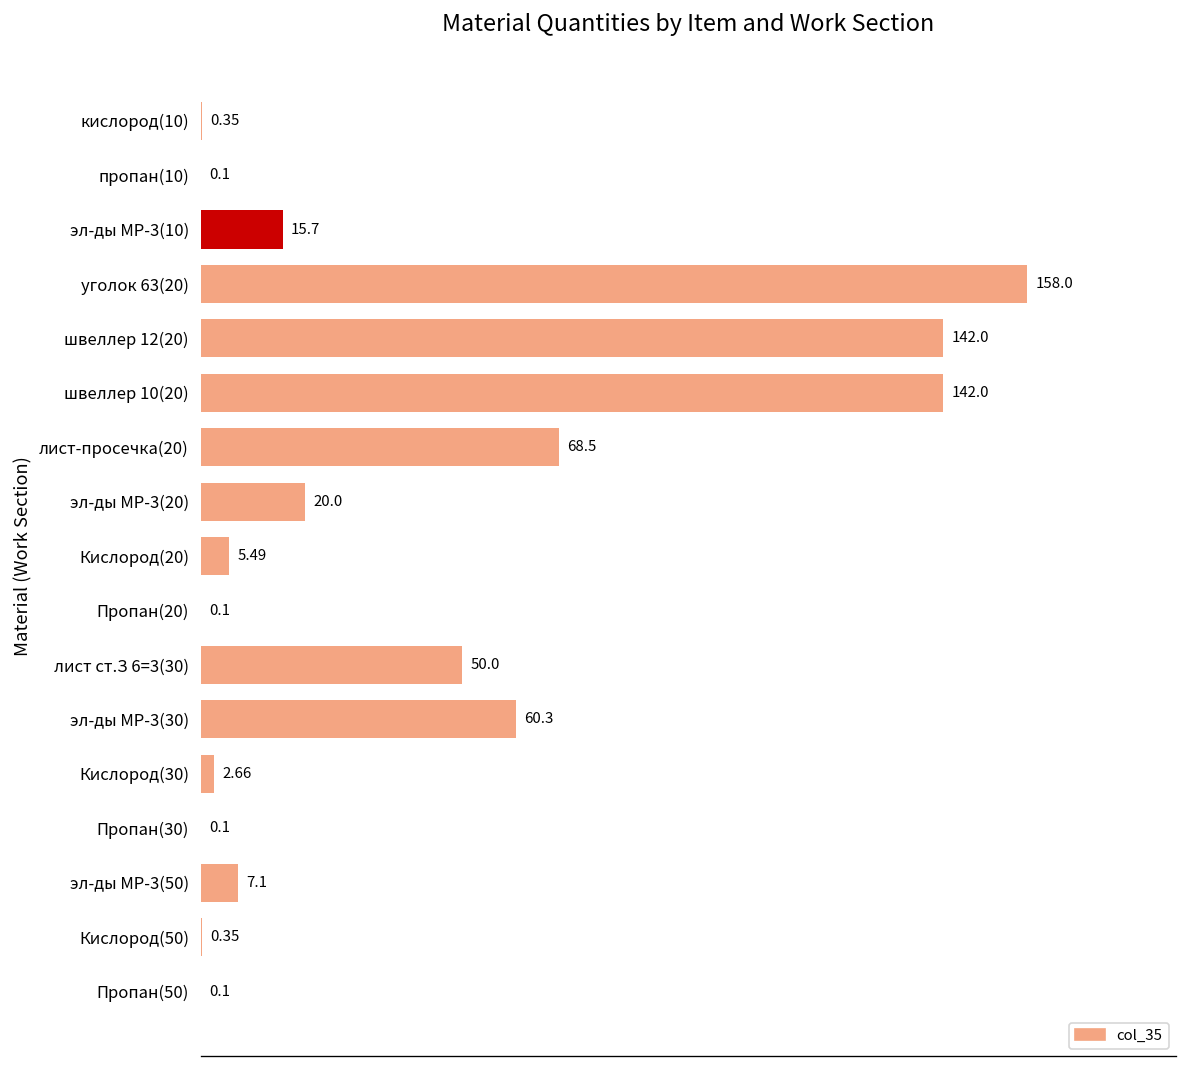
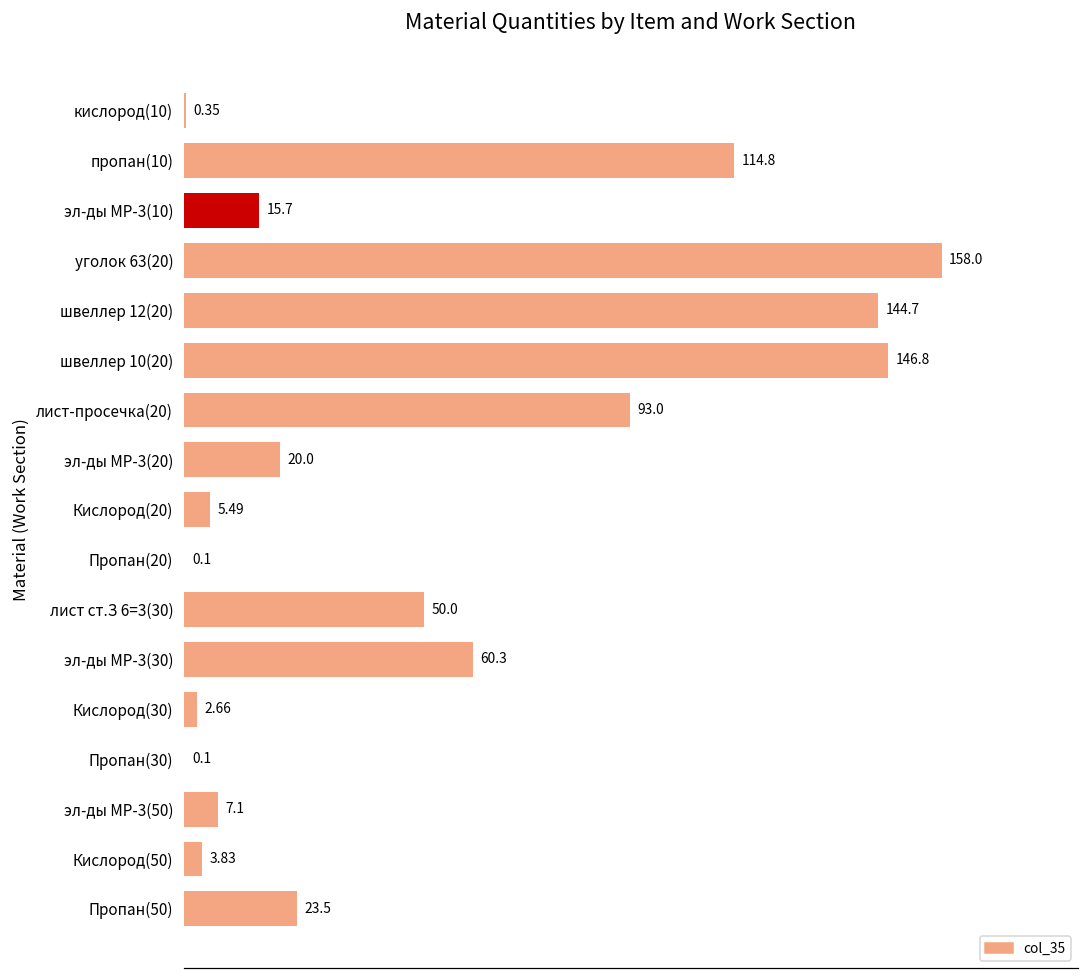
  {
    "кислород(10)": 0.35,
-   "пропан(10)": 0.1,
+   "пропан(10)": 114.8,
    "эл-ды МР-3(10)": 15.7,
    "уголок 63(20)": 158.0,
-   "швеллер 12(20)": 142.0,
-   "швеллер 10(20)": 142.0,
-   "лист-просечка(20)": 68.5,
+   "швеллер 12(20)": 144.7,
+   "швеллер 10(20)": 146.8,
+   "лист-просечка(20)": 93.0,
    "эл-ды МР-3(20)": 20.0,
    "Кислород(20)": 5.49,
    "Пропан(20)": 0.1,
    "лист ст.З 6=3(30)": 50.0,
    "эл-ды МР-3(30)": 60.3,
    "Кислород(30)": 2.66,
    "Пропан(30)": 0.1,
    "эл-ды МР-3(50)": 7.1,
-   "Кислород(50)": 0.35,
-   "Пропан(50)": 0.1
+   "Кислород(50)": 3.83,
+   "Пропан(50)": 23.5
  }
